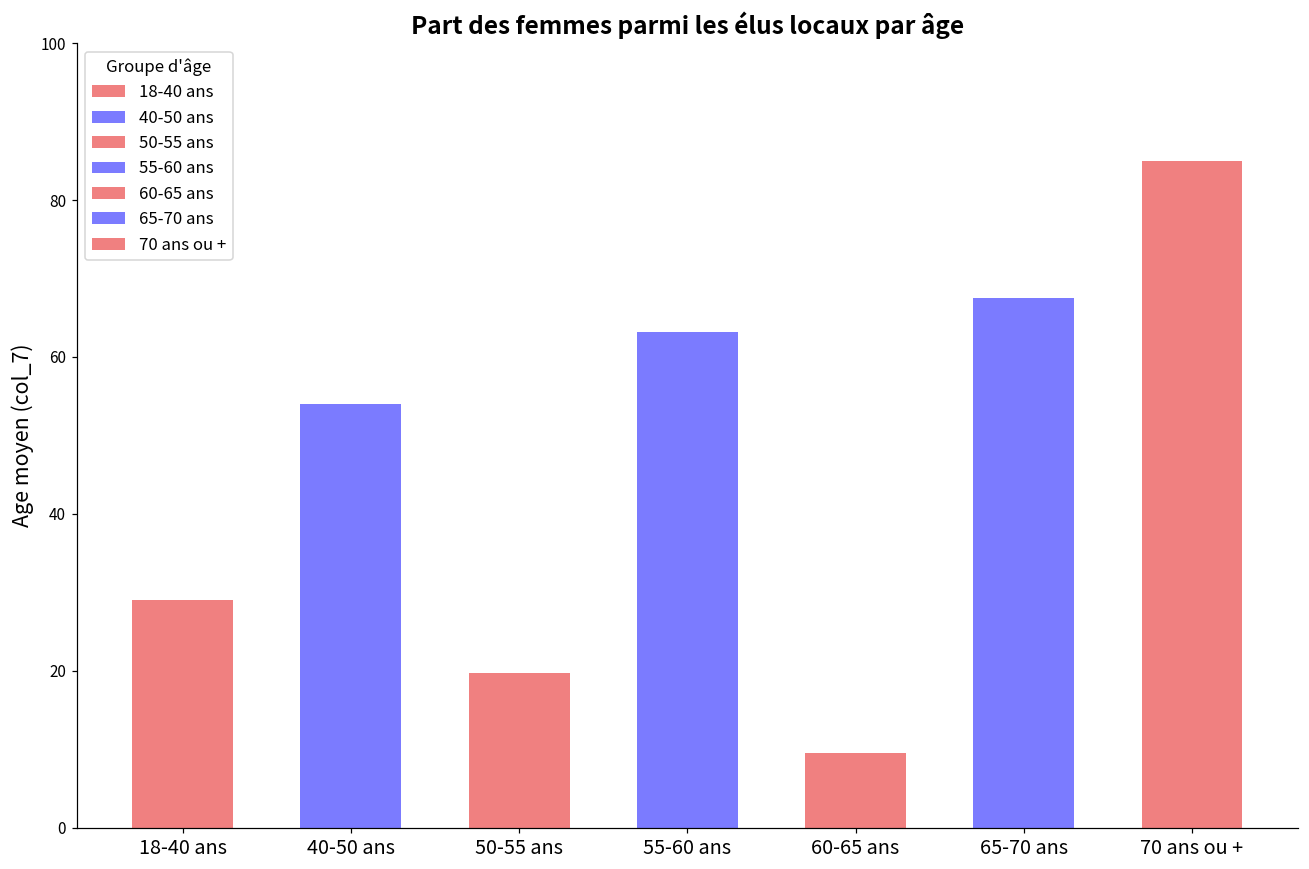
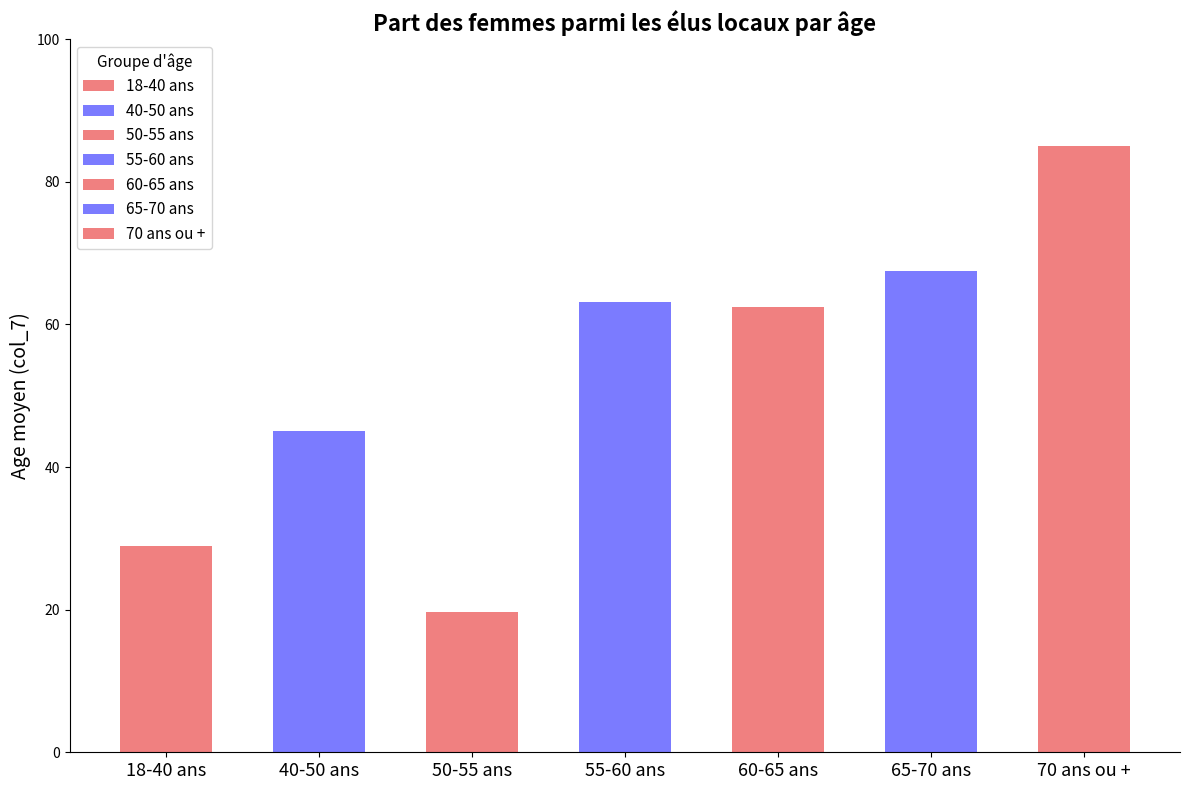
  {
    "18-40 ans": 29,
-   "40-50 ans": 54,
+   "40-50 ans": 45,
    "50-55 ans": 20,
    "55-60 ans": 63,
-   "60-65 ans": 10,
+   "60-65 ans": 63,
    "65-70 ans": 68,
    "70 ans ou +": 85
  }
